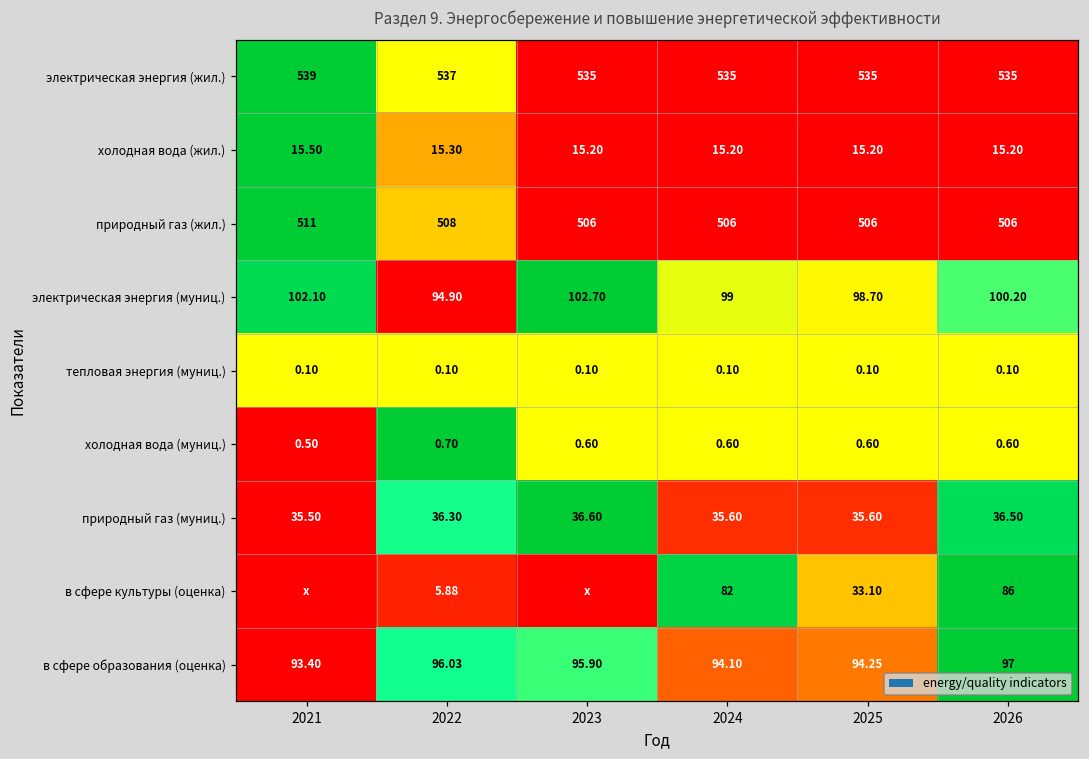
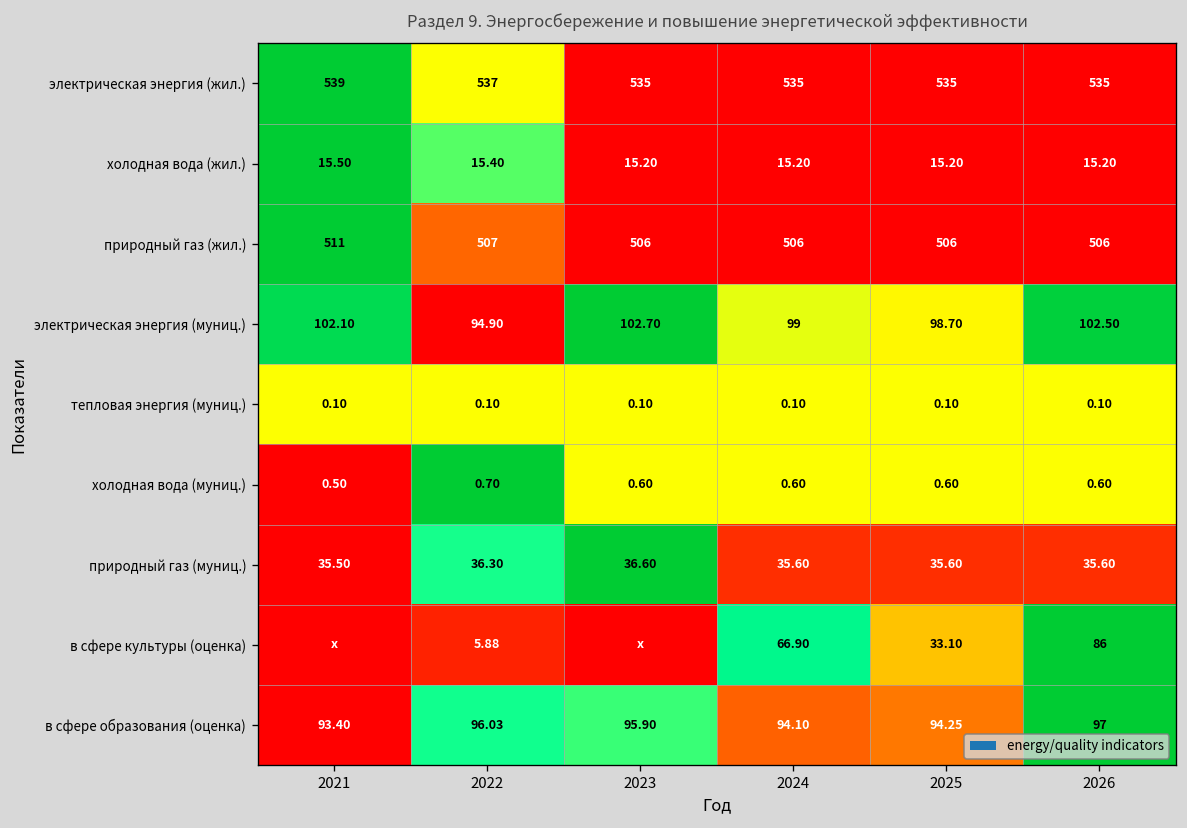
  {
    "электрическая энергия (жил.)": {
      "2021": 539,
      "2022": 537,
      "2023": 535,
      "2024": 535,
      "2025": 535,
      "2026": 535
    },
    "холодная вода (жил.)": {
      "2021": 15.50,
-     "2022": 15.30,
+     "2022": 15.40,
      "2023": 15.20,
      "2024": 15.20,
      "2025": 15.20,
      "2026": 15.20
    },
    "природный газ (жил.)": {
      "2021": 511,
-     "2022": 508,
+     "2022": 507,
      "2023": 506,
      "2024": 506,
      "2025": 506,
      "2026": 506
    },
    "электрическая энергия (муниц.)": {
      "2021": 102.10,
      "2022": 94.90,
      "2023": 102.70,
      "2024": 99,
      "2025": 98.70,
-     "2026": 100.20
+     "2026": 102.50
    },
    "тепловая энергия (муниц.)": {
      "2021": 0.10,
      "2022": 0.10,
      "2023": 0.10,
      "2024": 0.10,
      "2025": 0.10,
      "2026": 0.10
    },
    "холодная вода (муниц.)": {
      "2021": 0.50,
      "2022": 0.70,
      "2023": 0.60,
      "2024": 0.60,
      "2025": 0.60,
      "2026": 0.60
    },
    "природный газ (муниц.)": {
      "2021": 35.50,
      "2022": 36.30,
      "2023": 36.60,
      "2024": 35.60,
      "2025": 35.60,
-     "2026": 36.50
+     "2026": 35.60
    },
    "в сфере культуры (оценка)": {
      "2022": 5.88,
-     "2024": 82,
+     "2024": 66.90,
      "2025": 33.10,
      "2026": 86
    },
    "в сфере образования (оценка)": {
      "2021": 93.40,
      "2022": 96.03,
      "2023": 95.90,
      "2024": 94.10,
      "2025": 94.25,
      "2026": 97
    }
  }
